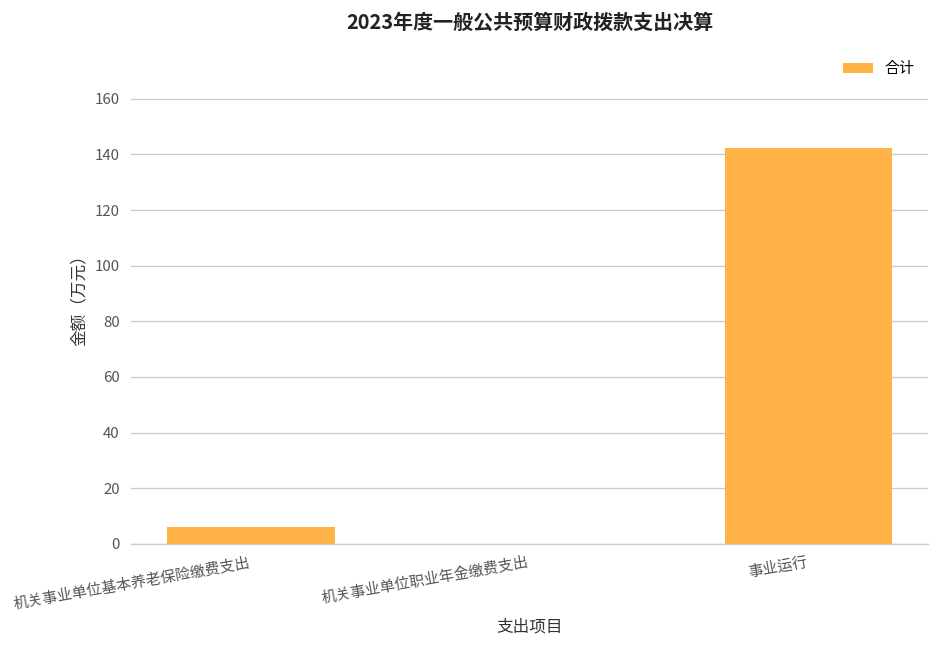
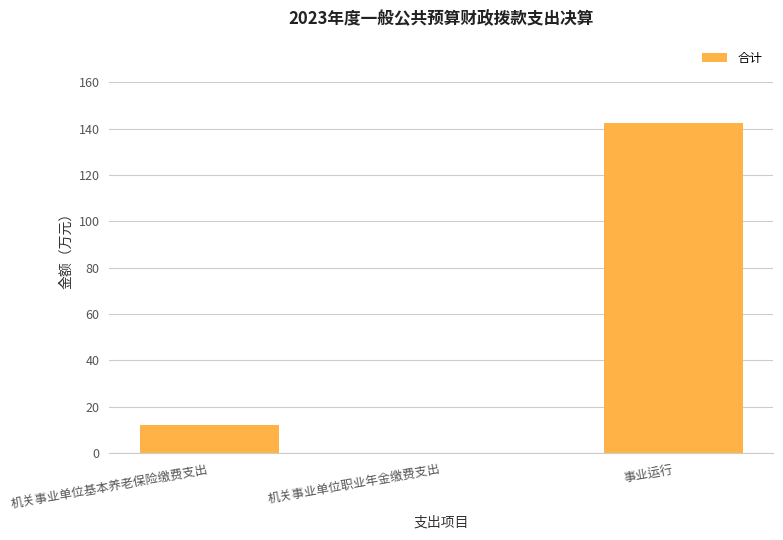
  {
-   "机关事业单位基本养老保险缴费支出": 6,
+   "机关事业单位基本养老保险缴费支出": 12,
    "机关事业单位职业年金缴费支出": 0,
    "事业运行": 142
  }
